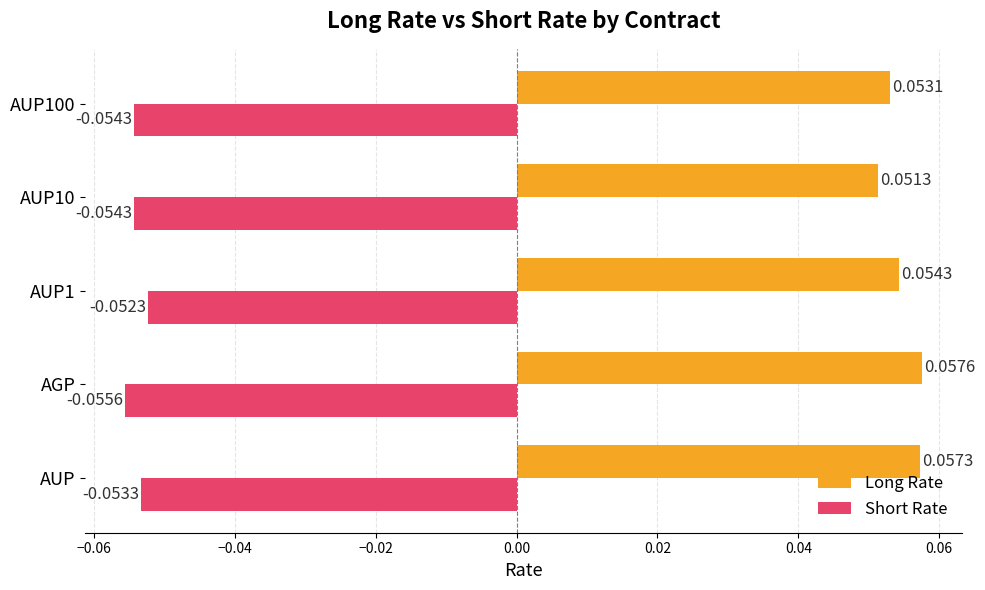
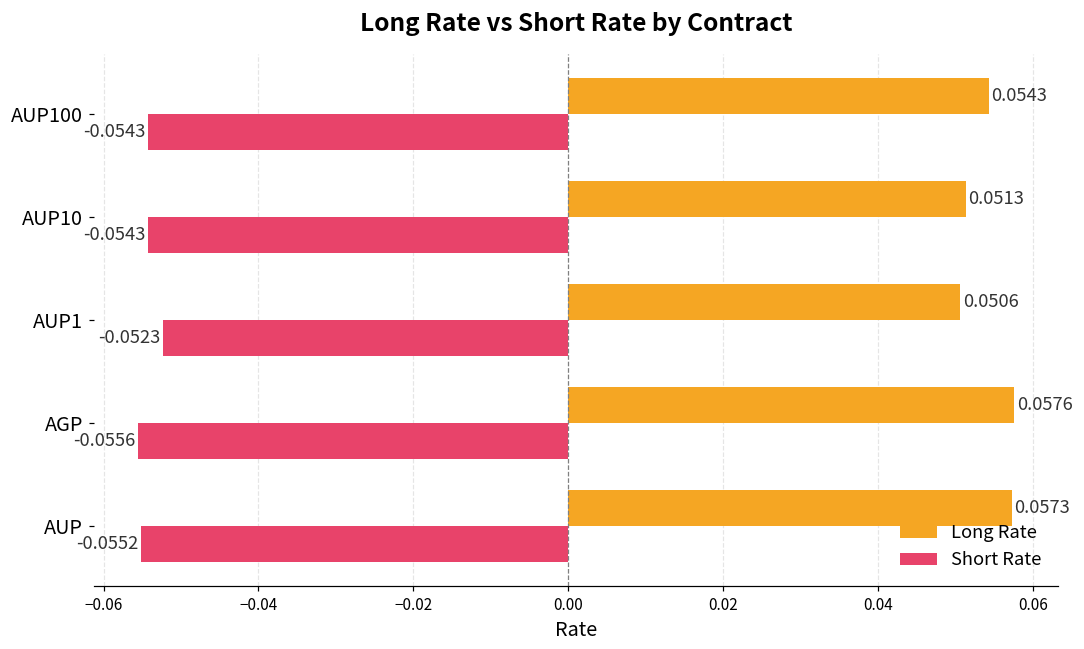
  {
    "Long Rate": {
-     "AUP100": 0.0531,
+     "AUP100": 0.0543,
      "AUP10": 0.0513,
-     "AUP1": 0.0543,
+     "AUP1": 0.0506,
      "AGP": 0.0576,
      "AUP": 0.0573
    },
    "Short Rate": {
      "AUP100": -0.0543,
      "AUP10": -0.0543,
      "AUP1": -0.0523,
      "AGP": -0.0556,
-     "AUP": -0.0533
+     "AUP": -0.0552
    }
  }
